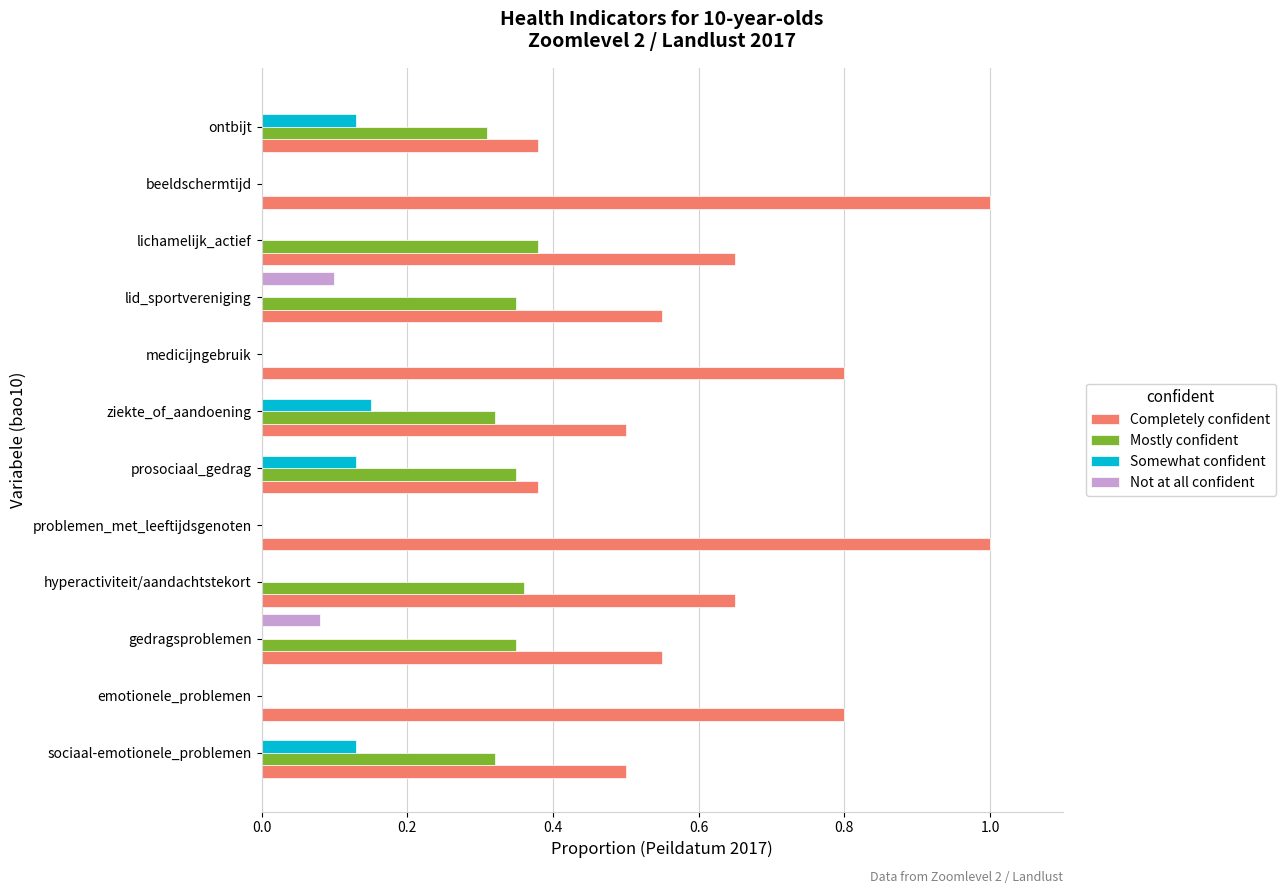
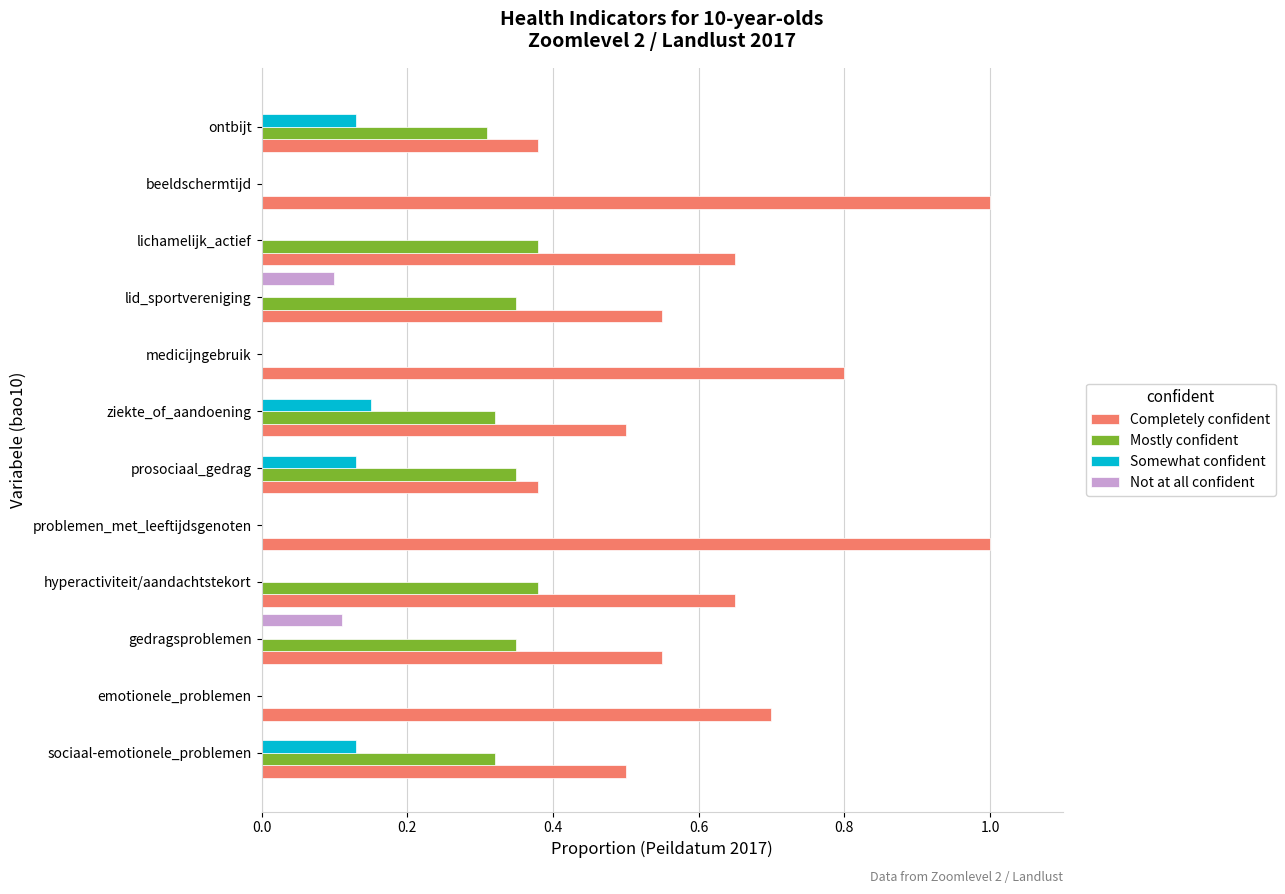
  {
    "Completely confident": {
      "ontbijt": 0.38,
      "beeldschermtijd": 1.0,
      "lichamelijk_actief": 0.65,
      "lid_sportvereniging": 0.55,
      "medicijngebruik": 0.8,
      "ziekte_of_aandoening": 0.5,
      "prosociaal_gedrag": 0.38,
      "problemen_met_leeftijdsgenoten": 1.0,
      "hyperactiviteit/aandachtstekort": 0.65,
      "gedragsproblemen": 0.55,
-     "emotionele_problemen": 0.8,
+     "emotionele_problemen": 0.7,
      "sociaal-emotionele_problemen": 0.5
    },
    "Mostly confident": {
      "ontbijt": 0.31,
      "beeldschermtijd": 0.00,
      "lichamelijk_actief": 0.38,
      "lid_sportvereniging": 0.35,
      "medicijngebruik": 0.00,
      "ziekte_of_aandoening": 0.32,
      "prosociaal_gedrag": 0.35,
      "problemen_met_leeftijdsgenoten": 0.00,
-     "hyperactiviteit/aandachtstekort": 0.36,
+     "hyperactiviteit/aandachtstekort": 0.38,
      "gedragsproblemen": 0.35,
      "emotionele_problemen": 0.00,
      "sociaal-emotionele_problemen": 0.32
    },
    "Somewhat confident": {
      "ontbijt": 0.13,
      "beeldschermtijd": 0.00,
      "lichamelijk_actief": 0.00,
      "lid_sportvereniging": 0.00,
      "medicijngebruik": 0.00,
      "ziekte_of_aandoening": 0.15,
      "prosociaal_gedrag": 0.13,
      "problemen_met_leeftijdsgenoten": 0.00,
      "hyperactiviteit/aandachtstekort": 0.00,
      "gedragsproblemen": 0.00,
      "emotionele_problemen": 0.00,
      "sociaal-emotionele_problemen": 0.13
    },
    "Not at all confident": {
      "ontbijt": 0.00,
      "beeldschermtijd": 0.00,
      "lichamelijk_actief": 0.00,
      "lid_sportvereniging": 0.10,
      "medicijngebruik": 0.00,
      "ziekte_of_aandoening": 0.00,
      "prosociaal_gedrag": 0.00,
      "problemen_met_leeftijdsgenoten": 0.00,
      "hyperactiviteit/aandachtstekort": 0.00,
-     "gedragsproblemen": 0.08,
+     "gedragsproblemen": 0.11,
      "emotionele_problemen": 0.00,
      "sociaal-emotionele_problemen": 0.00
    }
  }
